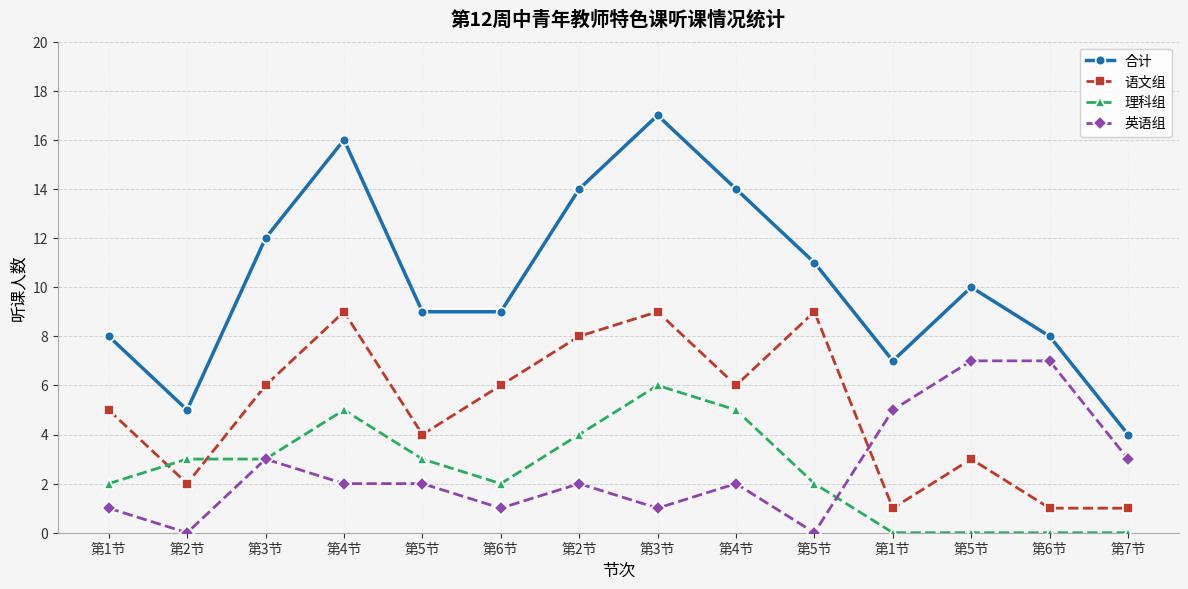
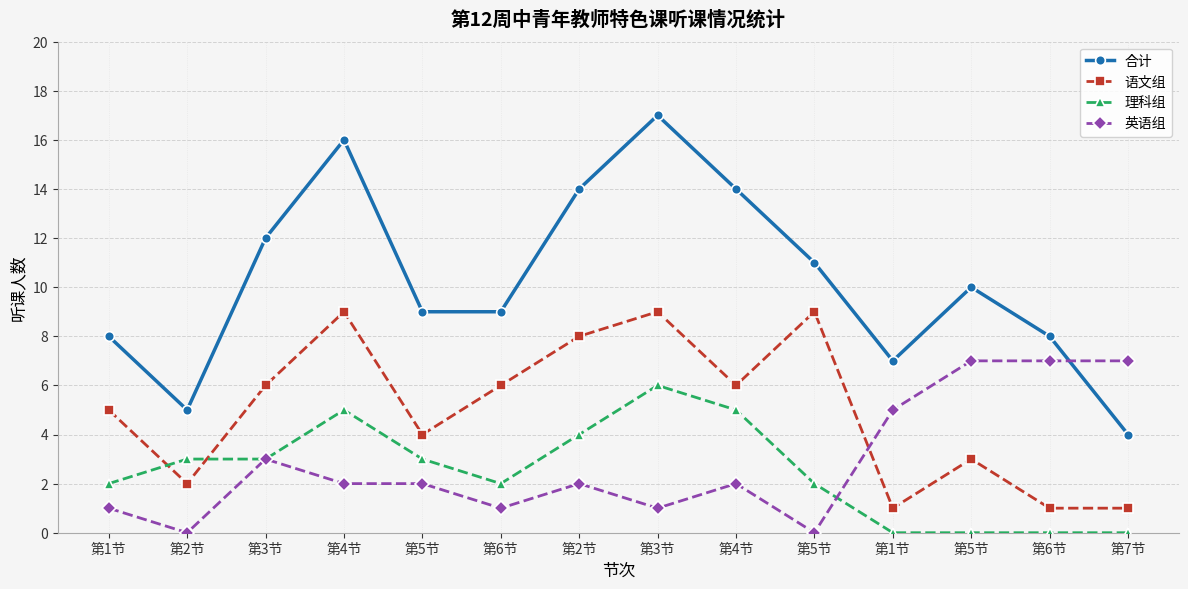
  {
    "合计": {
      "第7节": 4
    },
    "语文组": {
      "第7节": 1
    },
    "理科组": {
      "第7节": 0
    },
    "英语组": {
-     "第7节": 3
+     "第7节": 7
    }
  }
